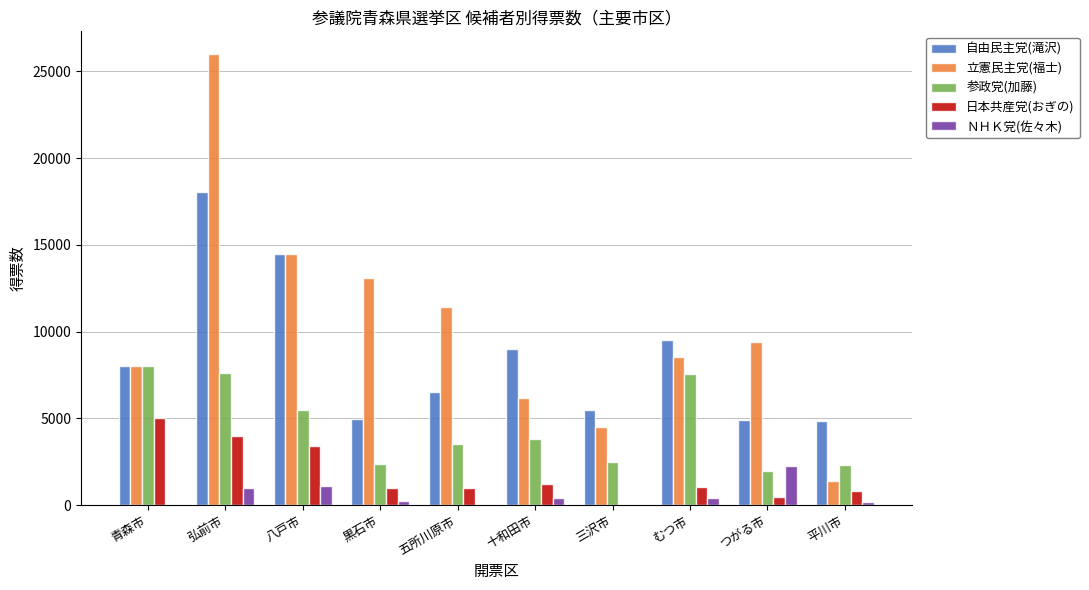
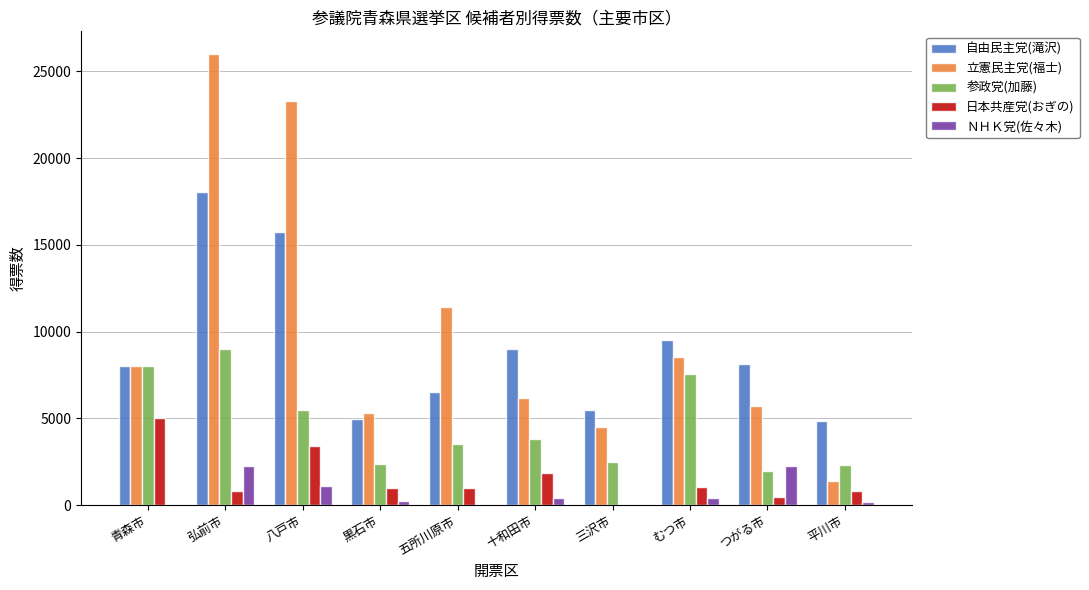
  {
    "自由民主党(滝沢)": {
      "青森市": 8000,
      "弘前市": 18100,
-     "八戸市": 14500,
+     "八戸市": 15700,
      "黒石市": 5000,
      "五所川原市": 6500,
      "十和田市": 9000,
      "三沢市": 5500,
      "むつ市": 9500,
-     "つがる市": 4900,
+     "つがる市": 8200,
      "平川市": 4800
    },
    "立憲民主党(福士)": {
      "青森市": 8000,
      "弘前市": 26000,
-     "八戸市": 14500,
-     "黒石市": 13100,
+     "八戸市": 23300,
+     "黒石市": 5300,
      "五所川原市": 11400,
      "十和田市": 6200,
      "三沢市": 4500,
      "むつ市": 8600,
-     "つがる市": 9400,
+     "つがる市": 5700,
      "平川市": 1400
    },
    "参政党(加藤)": {
      "青森市": 8000,
-     "弘前市": 7600,
+     "弘前市": 9000,
      "八戸市": 5500,
      "黒石市": 2400,
      "五所川原市": 3500,
      "十和田市": 3800,
      "三沢市": 2500,
      "むつ市": 7600,
      "つがる市": 2000,
      "平川市": 2300
    },
    "日本共産党(おぎの)": {
      "青森市": 5000,
-     "弘前市": 4000,
+     "弘前市": 800,
      "八戸市": 3400,
      "黒石市": 1000,
      "五所川原市": 1000,
-     "十和田市": 1200,
+     "十和田市": 1900,
      "三沢市": 0,
      "むつ市": 1000,
      "つがる市": 500,
      "平川市": 800
    },
    "ＮＨＫ党(佐々木)": {
      "青森市": 0,
-     "弘前市": 1000,
+     "弘前市": 2200,
      "八戸市": 1100,
      "黒石市": 200,
      "五所川原市": 0,
      "十和田市": 400,
      "三沢市": 0,
      "むつ市": 400,
      "つがる市": 2300,
      "平川市": 200
    }
  }
